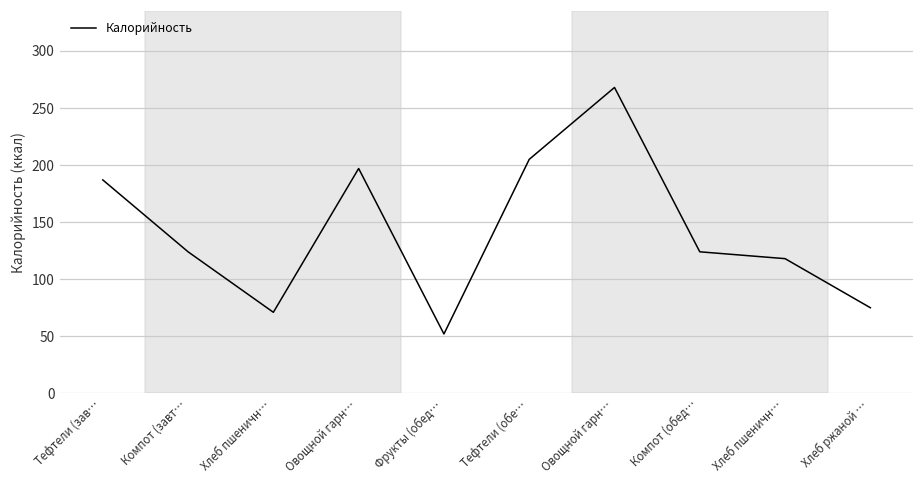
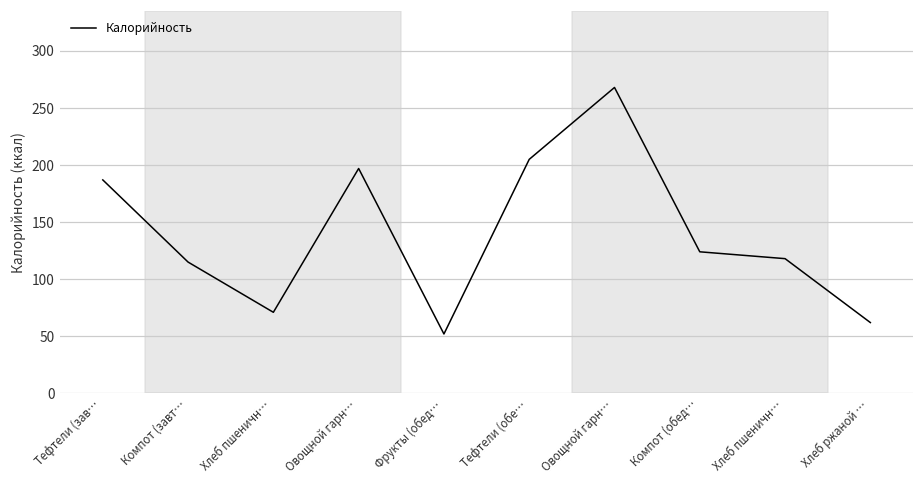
  {
    "Тефтели (зав…": 187,
-   "Компот (завт…": 124,
+   "Компот (завт…": 115,
    "Фрукты (обед…": 52,
    "Тефтели (обе…": 205,
    "Компот (обед…": 124,
-   "Хлеб ржаной …": 75
+   "Хлеб ржаной …": 62
  }
